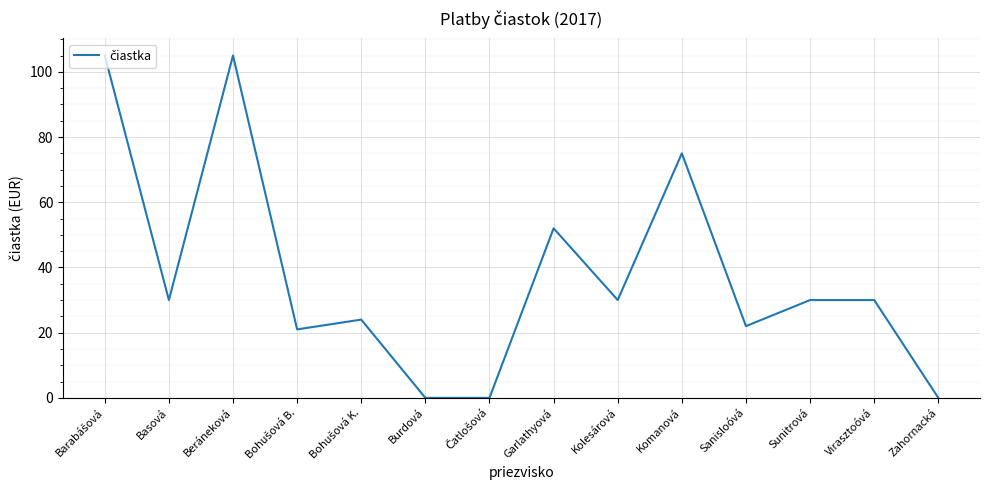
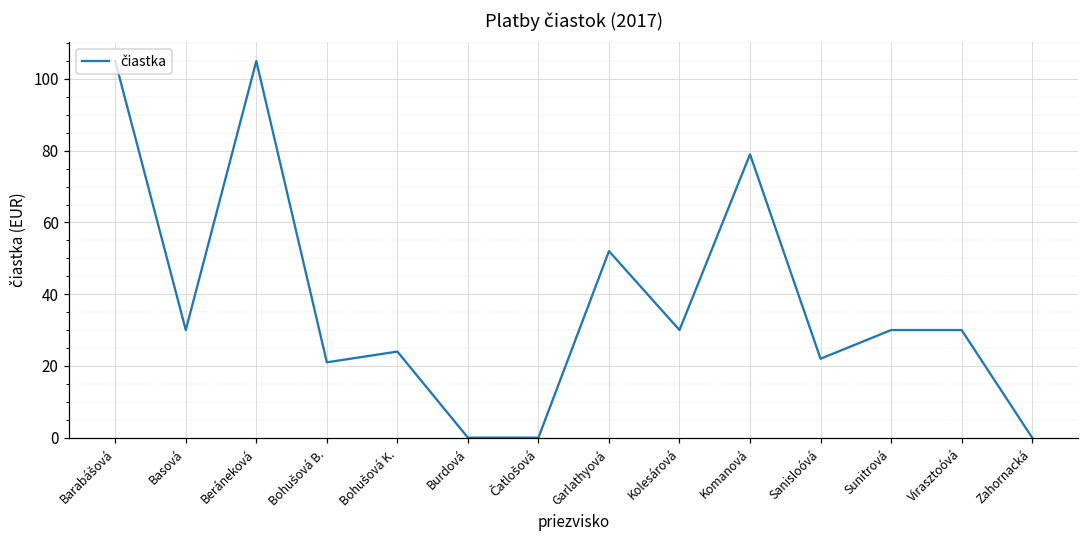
  {
    "Basová": 30,
    "Beráneková": 105,
    "Bohušová B.": 21,
    "Bohušová K.": 24,
    "Burdová": 0,
    "Čatlošová": 0,
    "Garlathyová": 52,
    "Kolesárová": 30,
-   "Komanová": 75,
+   "Komanová": 79,
    "Sanisloóvá": 22,
    "Sunitrová": 30,
    "Virasztoóvá": 30,
    "Zahornacká": 0
  }
